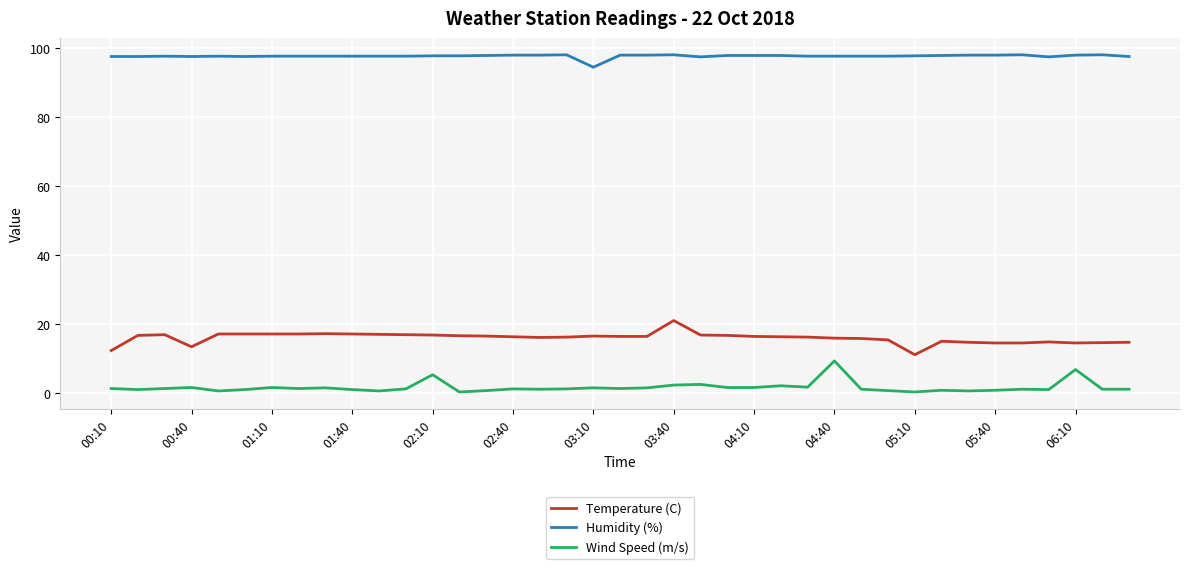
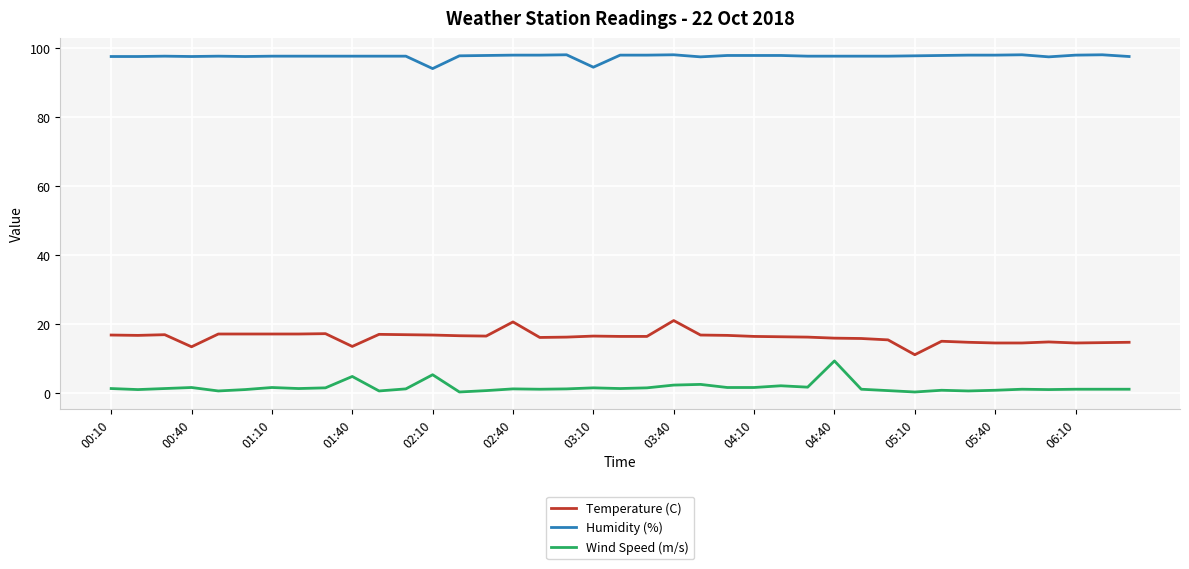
  {
    "Temperature (C)": {
-     "00:10": 12,
+     "00:10": 17,
      "00:40": 13,
      "01:10": 17,
-     "01:40": 17,
+     "01:40": 14,
      "02:10": 17,
-     "02:40": 16,
+     "02:40": 21,
      "03:10": 17,
      "03:40": 21,
      "04:10": 16,
      "04:40": 16,
      "05:10": 11,
      "05:40": 15,
      "06:10": 15
    },
    "Humidity (%)": {
      "00:10": 98,
      "00:40": 98,
      "01:10": 98,
      "01:40": 98,
-     "02:10": 98,
+     "02:10": 94,
      "02:40": 98,
      "03:10": 94,
      "03:40": 98,
      "04:10": 98,
      "04:40": 98,
      "05:10": 98,
      "05:40": 98,
      "06:10": 98
    },
    "Wind Speed (m/s)": {
      "00:10": 1,
      "00:40": 2,
      "01:10": 2,
-     "01:40": 1,
+     "01:40": 5,
      "02:10": 5,
      "02:40": 1,
      "03:10": 2,
      "03:40": 2,
      "04:10": 2,
      "04:40": 9,
      "05:10": 0,
      "05:40": 1,
-     "06:10": 7
+     "06:10": 1
    }
  }
